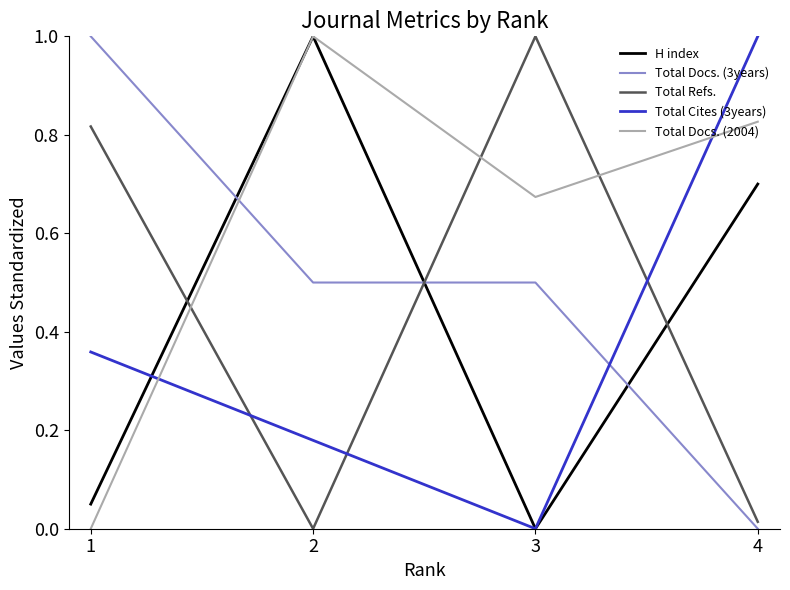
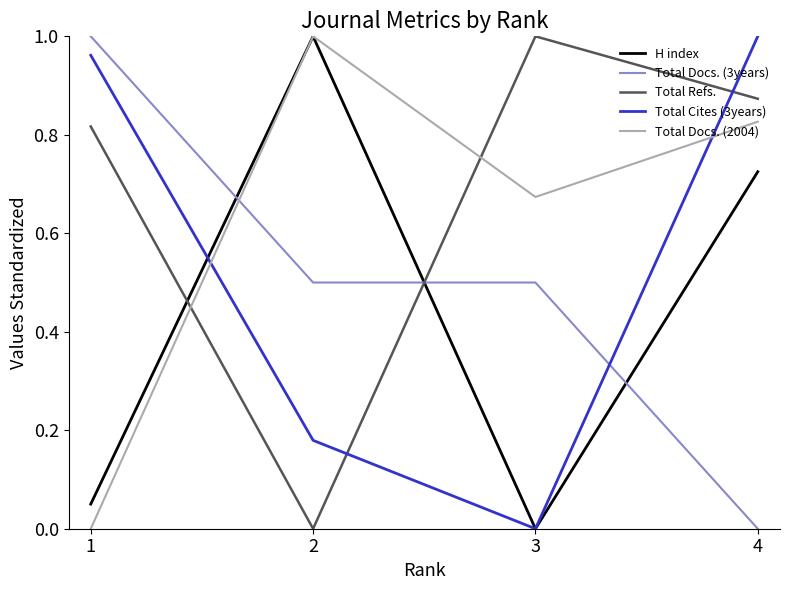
  {
    "H index": {
      "1": 0.05,
-     "4": 0.70
+     "4": 0.73
    },
    "Total Refs.": {
      "1": 0.82,
      "2": 0.00,
      "3": 1.00,
-     "4": 0.01
+     "4": 0.87
    },
    "Total Cites (3years)": {
-     "1": 0.36,
+     "1": 0.96,
      "2": 0.18,
      "4": 1.00
    }
  }
